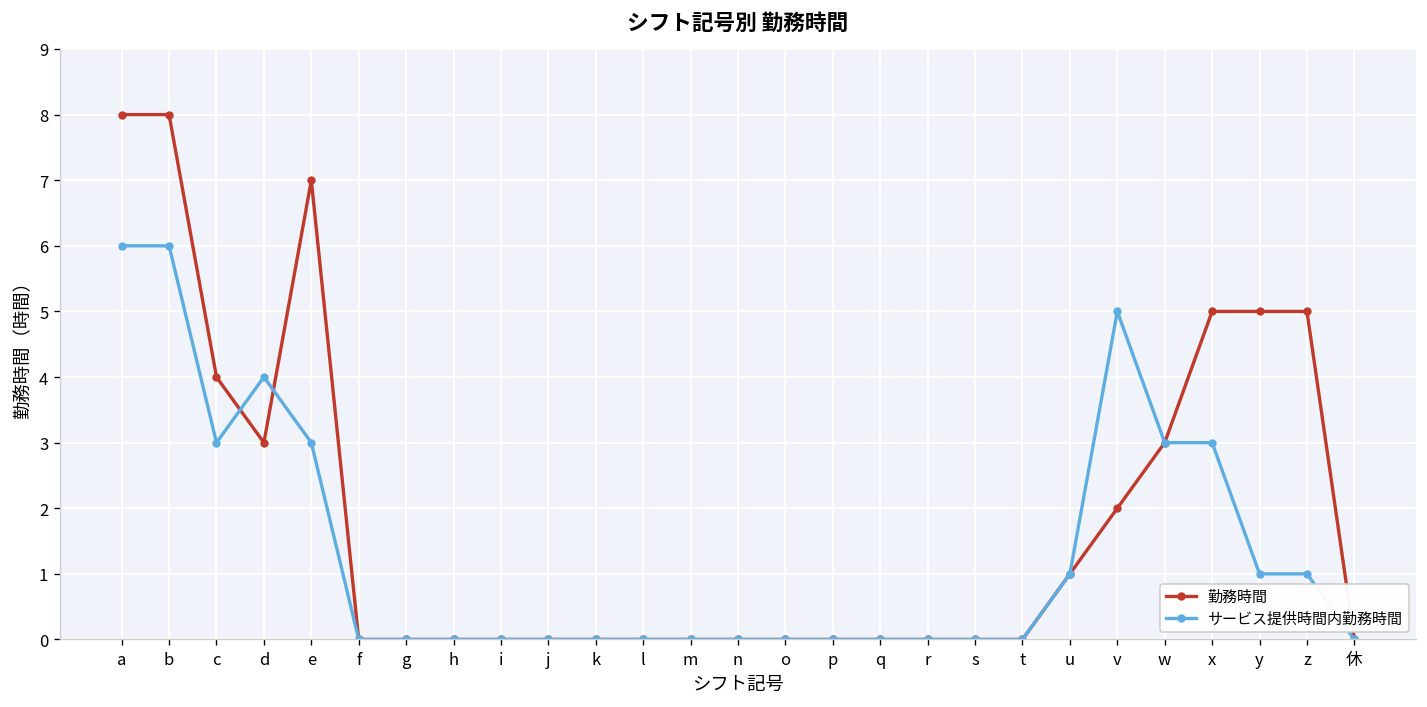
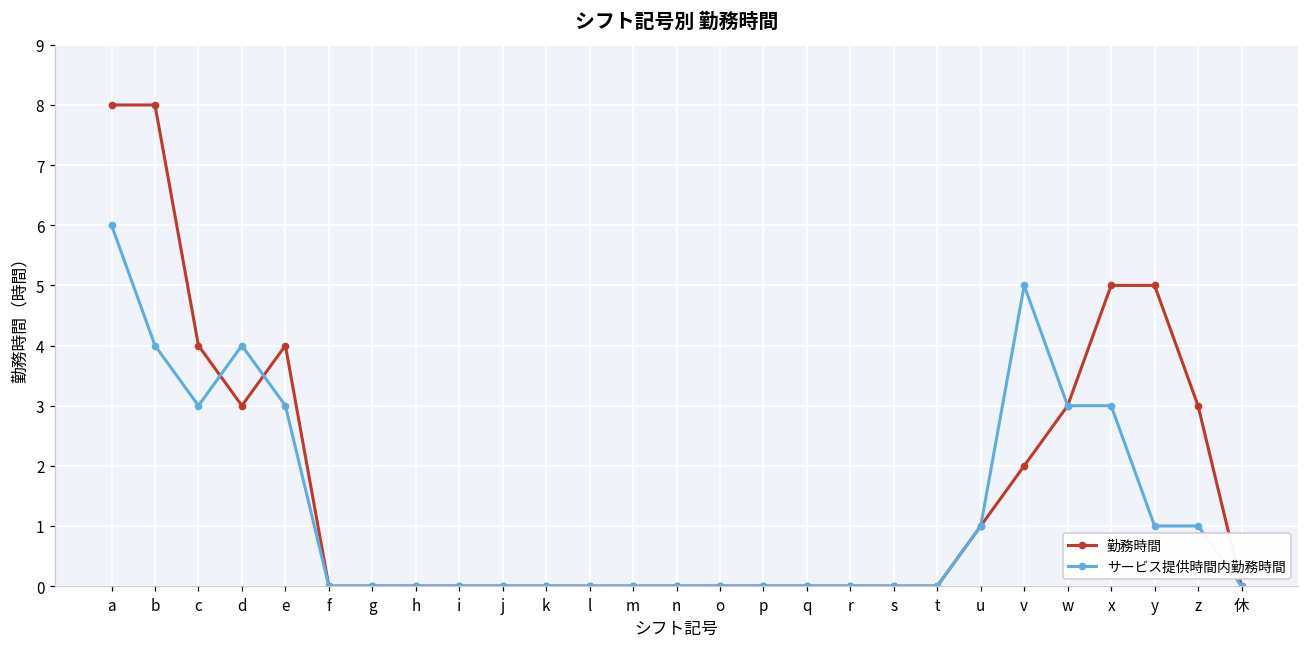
  {
    "勤務時間": {
      "a": 8,
      "b": 8,
      "c": 4,
      "d": 3,
-     "e": 7,
+     "e": 4,
      "v": 2,
      "x": 5,
      "y": 5,
-     "z": 5
+     "z": 3
    },
    "サービス提供時間内勤務時間": {
      "a": 6,
-     "b": 6,
+     "b": 4,
      "c": 3,
      "d": 4,
      "e": 3,
      "v": 5,
      "x": 3,
      "y": 1,
      "z": 1
    }
  }
